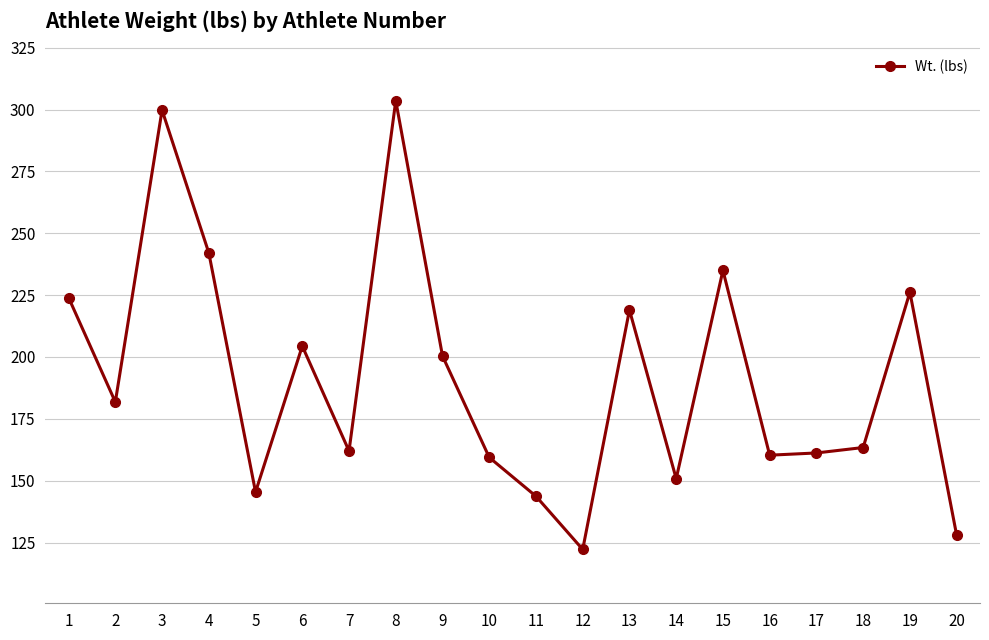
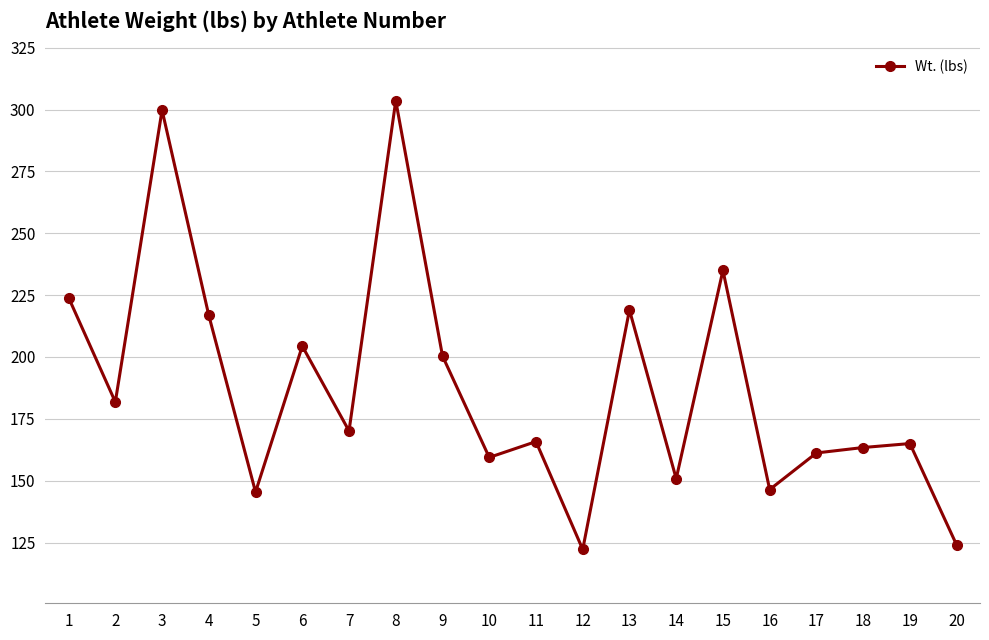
  {
    "1": 224,
    "2": 182,
    "3": 300,
-   "4": 242,
+   "4": 217,
    "5": 145,
    "6": 204,
-   "7": 162,
+   "7": 170,
    "8": 304,
    "9": 200,
    "10": 159,
-   "11": 144,
+   "11": 166,
    "12": 122,
    "13": 219,
    "14": 151,
    "15": 235,
-   "16": 160,
+   "16": 146,
    "17": 161,
    "18": 163,
-   "19": 226,
-   "20": 128
+   "19": 165,
+   "20": 124
  }
